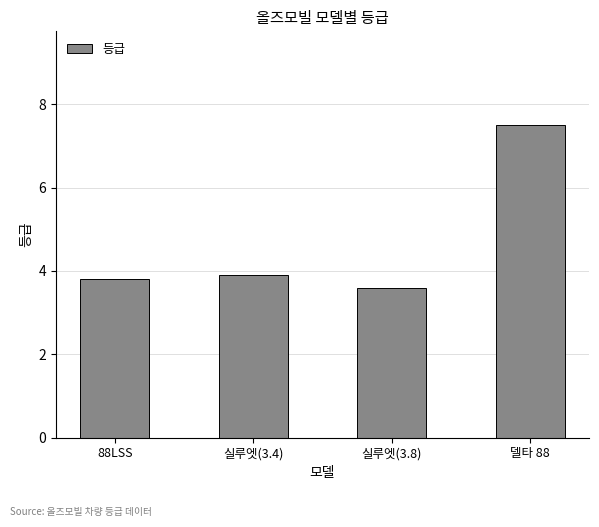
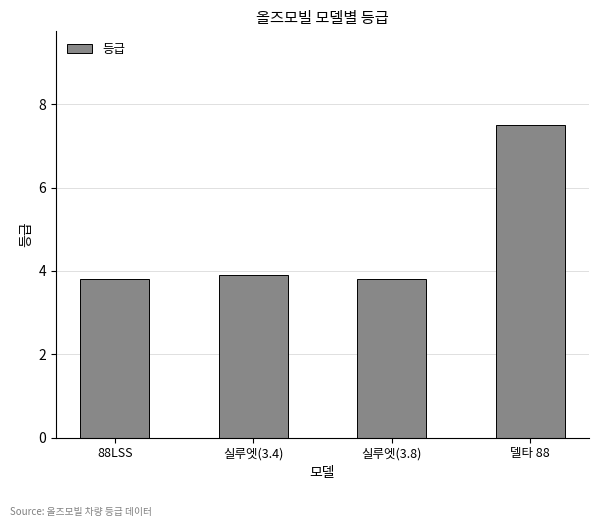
  {
    "88LSS": 3.8,
    "실루엣(3.4)": 3.9,
-   "실루엣(3.8)": 3.6,
+   "실루엣(3.8)": 3.8,
    "델타 88": 7.5
  }
